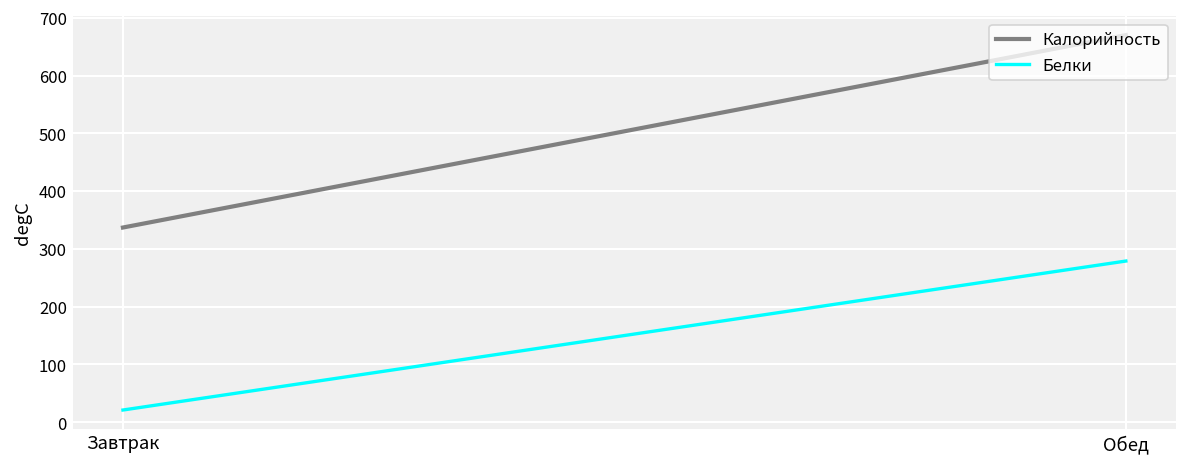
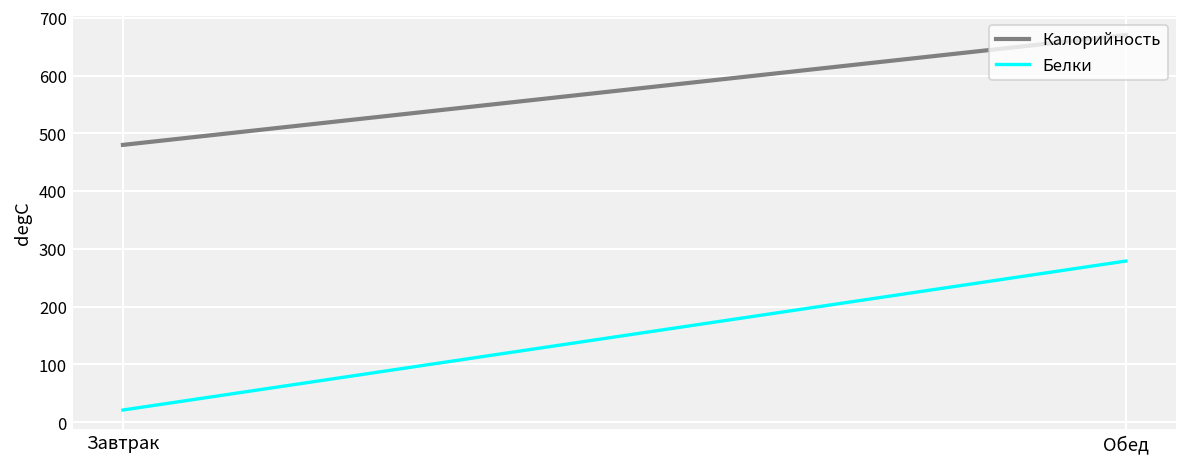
  {
    "Калорийность": {
-     "Завтрак": 340
+     "Завтрак": 480
    },
    "Белки": {
      "Завтрак": 20,
      "Обед": 280
    }
  }
